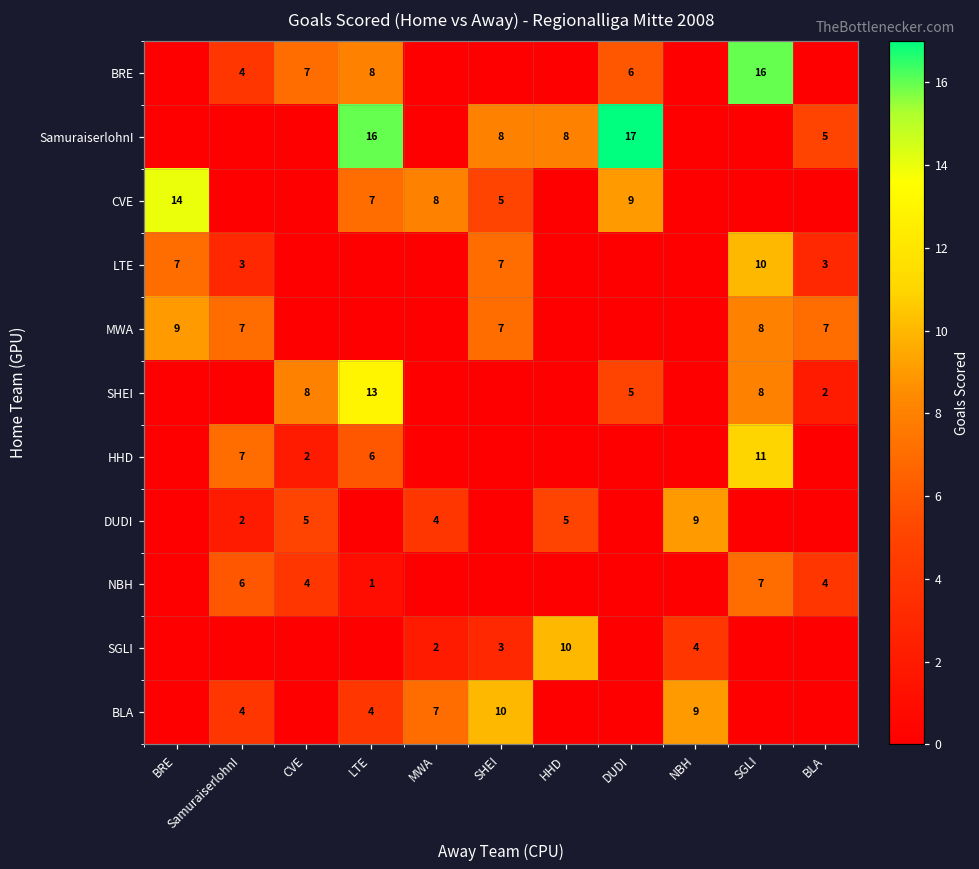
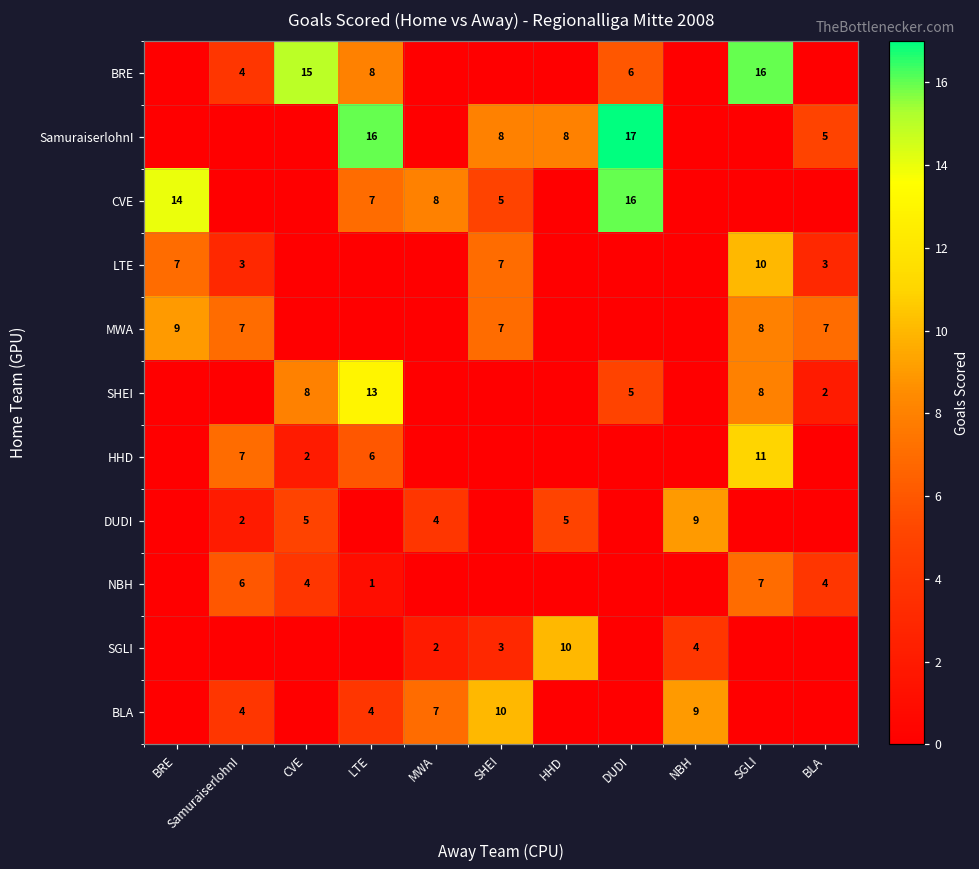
  {
    "BRE": {
      "SamuraiserlohnI": 4,
-     "CVE": 7,
+     "CVE": 15,
      "LTE": 8,
      "DUDI": 6,
      "SGLI": 16
    },
    "SamuraiserlohnI": {
      "LTE": 16,
      "SHEI": 8,
      "HHD": 8,
      "DUDI": 17,
      "BLA": 5
    },
    "CVE": {
      "BRE": 14,
      "LTE": 7,
      "MWA": 8,
      "SHEI": 5,
-     "DUDI": 9
+     "DUDI": 16
    },
    "LTE": {
      "BRE": 7,
      "SamuraiserlohnI": 3,
      "SHEI": 7,
      "SGLI": 10,
      "BLA": 3
    },
    "MWA": {
      "BRE": 9,
      "SamuraiserlohnI": 7,
      "SHEI": 7,
      "SGLI": 8,
      "BLA": 7
    },
    "SHEI": {
      "CVE": 8,
      "LTE": 13,
      "DUDI": 5,
      "SGLI": 8,
      "BLA": 2
    },
    "HHD": {
      "SamuraiserlohnI": 7,
      "CVE": 2,
      "LTE": 6,
      "SGLI": 11
    },
    "DUDI": {
      "SamuraiserlohnI": 2,
      "CVE": 5,
      "MWA": 4,
      "HHD": 5,
      "NBH": 9
    },
    "NBH": {
      "SamuraiserlohnI": 6,
      "CVE": 4,
      "LTE": 1,
      "SGLI": 7,
      "BLA": 4
    },
    "SGLI": {
      "MWA": 2,
      "SHEI": 3,
      "HHD": 10,
      "NBH": 4
    },
    "BLA": {
      "SamuraiserlohnI": 4,
      "LTE": 4,
      "MWA": 7,
      "SHEI": 10,
      "NBH": 9
    }
  }
